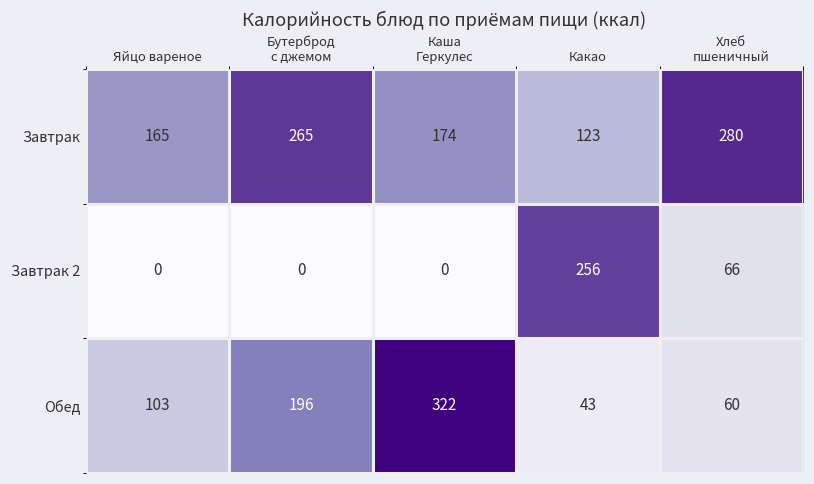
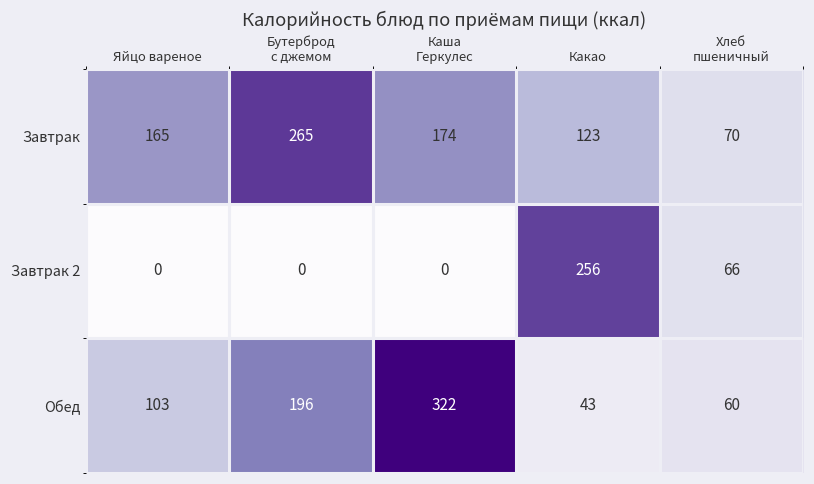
  {
    "Завтрак": {
      "Яйцо вареное": 165,
      "Бутерброд с джемом": 265,
      "Каша Геркулес": 174,
      "Какао": 123,
-     "Хлеб пшеничный": 280
+     "Хлеб пшеничный": 70
    },
    "Завтрак 2": {
      "Яйцо вареное": 0,
      "Бутерброд с джемом": 0,
      "Каша Геркулес": 0,
      "Какао": 256,
      "Хлеб пшеничный": 66
    },
    "Обед": {
      "Яйцо вареное": 103,
      "Бутерброд с джемом": 196,
      "Каша Геркулес": 322,
      "Какао": 43,
      "Хлеб пшеничный": 60
    }
  }
